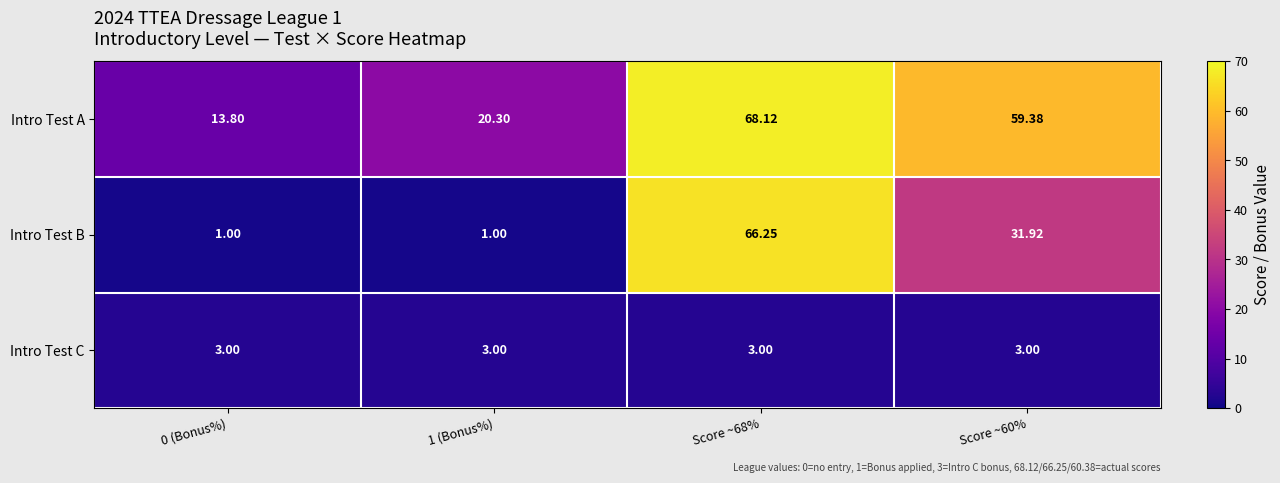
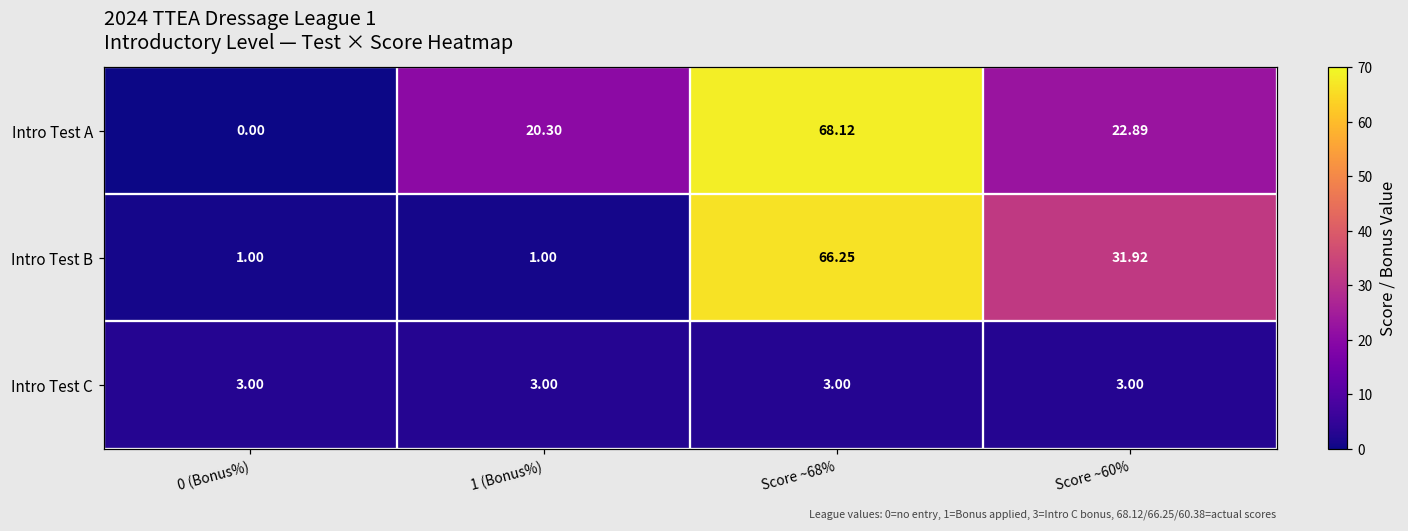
  {
    "Intro Test A": {
-     "0 (Bonus%)": 13.80,
+     "0 (Bonus%)": 0.00,
      "1 (Bonus%)": 20.30,
      "Score ~68%": 68.12,
-     "Score ~60%": 59.38
+     "Score ~60%": 22.89
    },
    "Intro Test B": {
      "0 (Bonus%)": 1.00,
      "1 (Bonus%)": 1.00,
      "Score ~68%": 66.25,
      "Score ~60%": 31.92
    },
    "Intro Test C": {
      "0 (Bonus%)": 3.00,
      "1 (Bonus%)": 3.00,
      "Score ~68%": 3.00,
      "Score ~60%": 3.00
    }
  }
